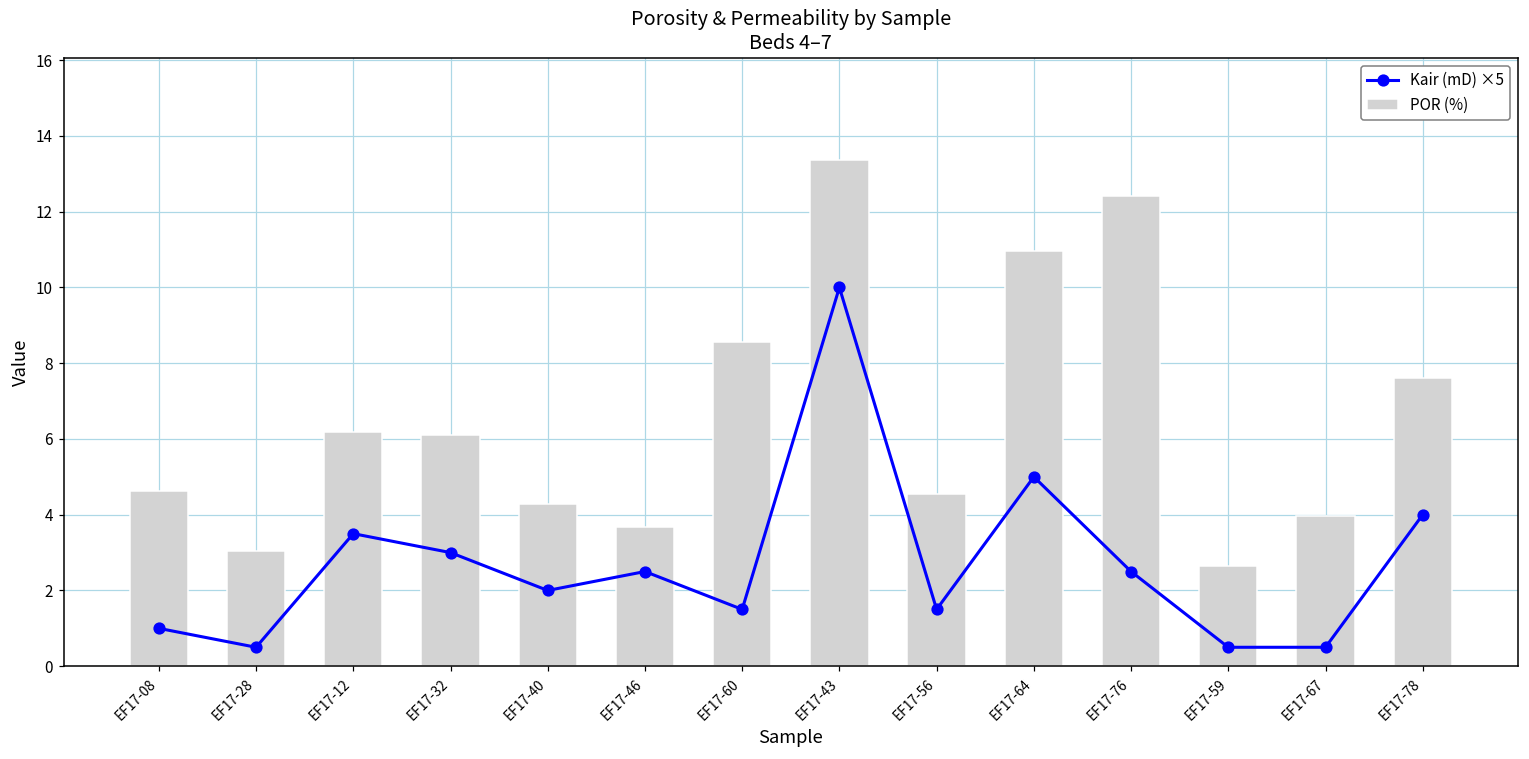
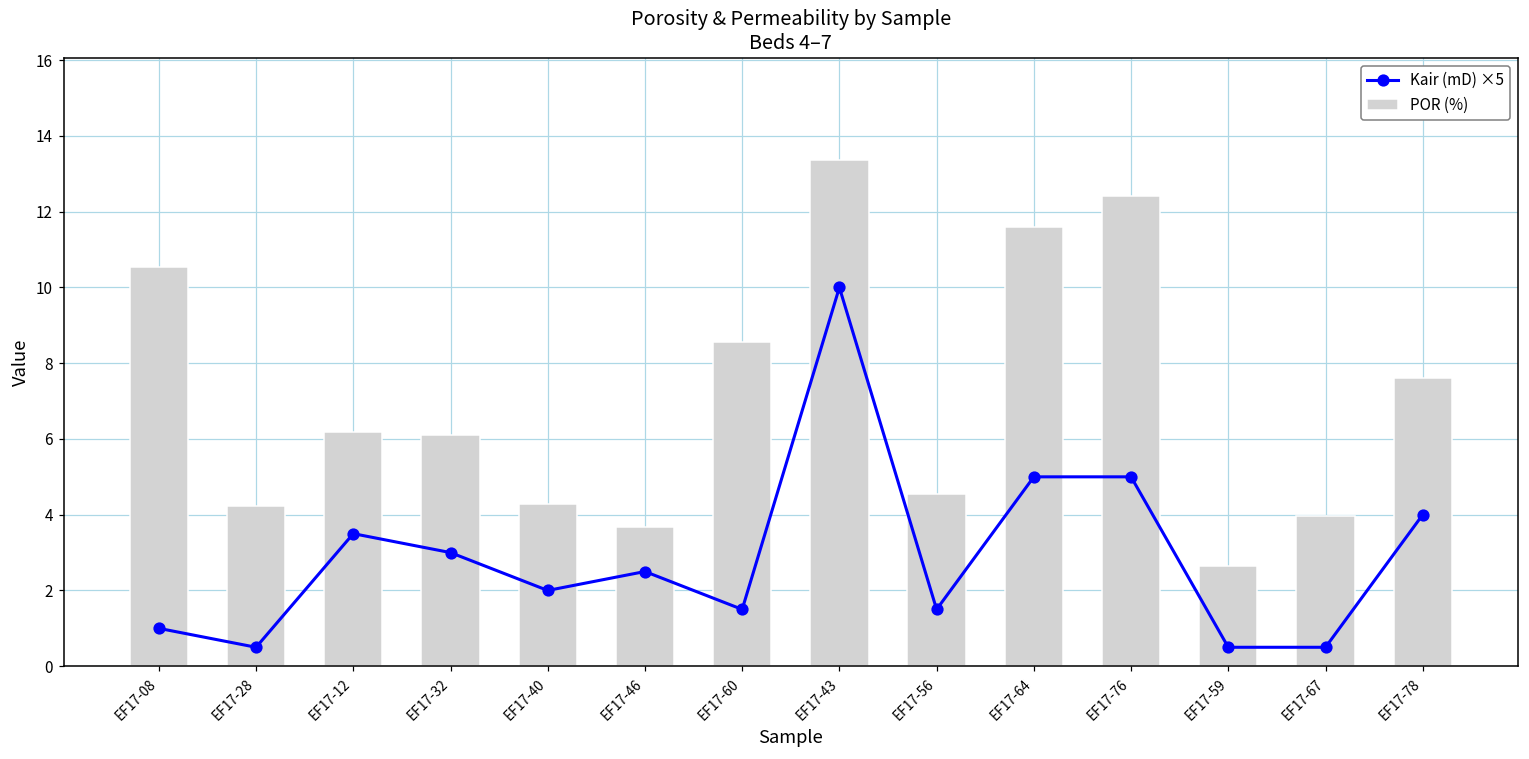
  {
    "POR (%)": {
-     "EF17-08": 4.6,
-     "EF17-28": 3.1,
+     "EF17-08": 10.5,
+     "EF17-28": 4.2,
      "EF17-12": 6.2,
      "EF17-32": 6.1,
      "EF17-40": 4.3,
      "EF17-46": 3.7,
      "EF17-60": 8.6,
      "EF17-43": 13.4,
      "EF17-56": 4.6,
-     "EF17-64": 11.0,
+     "EF17-64": 11.6,
      "EF17-76": 12.4,
      "EF17-59": 2.6,
      "EF17-67": 4.0,
      "EF17-78": 7.6
    },
    "Kair (mD) ×5": {
      "EF17-08": 1.0,
      "EF17-28": 0.5,
      "EF17-12": 3.5,
      "EF17-32": 3.0,
      "EF17-40": 2.0,
      "EF17-46": 2.5,
      "EF17-60": 1.5,
      "EF17-43": 10.0,
      "EF17-56": 1.5,
      "EF17-64": 5.0,
-     "EF17-76": 2.5,
+     "EF17-76": 5.0,
      "EF17-59": 0.5,
      "EF17-67": 0.5,
      "EF17-78": 4.0
    }
  }
